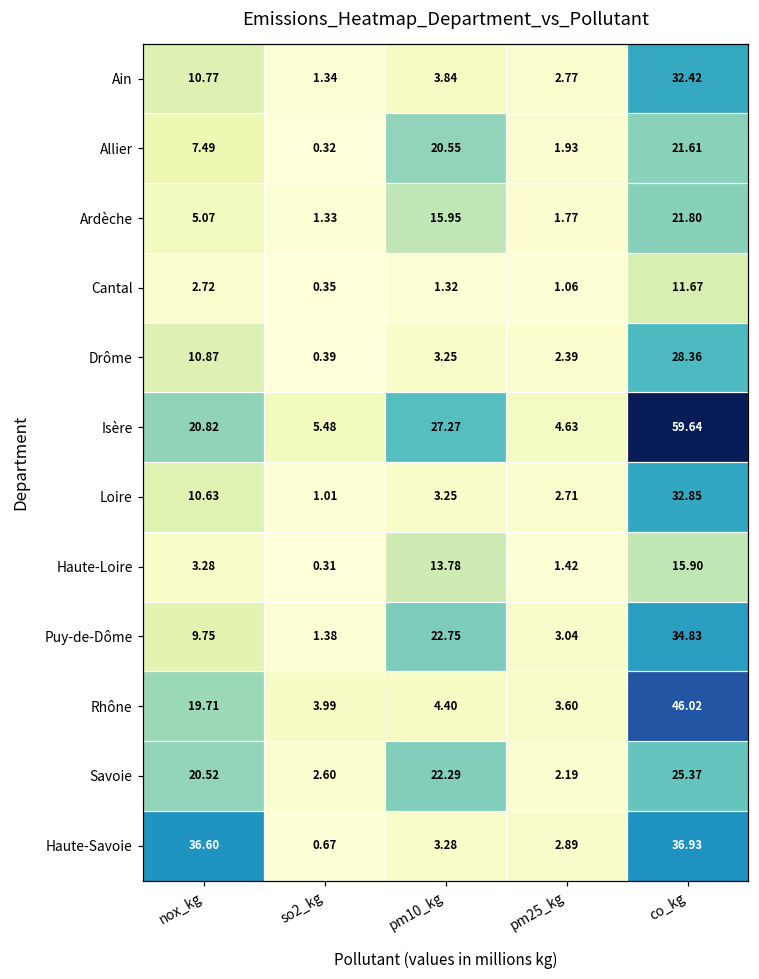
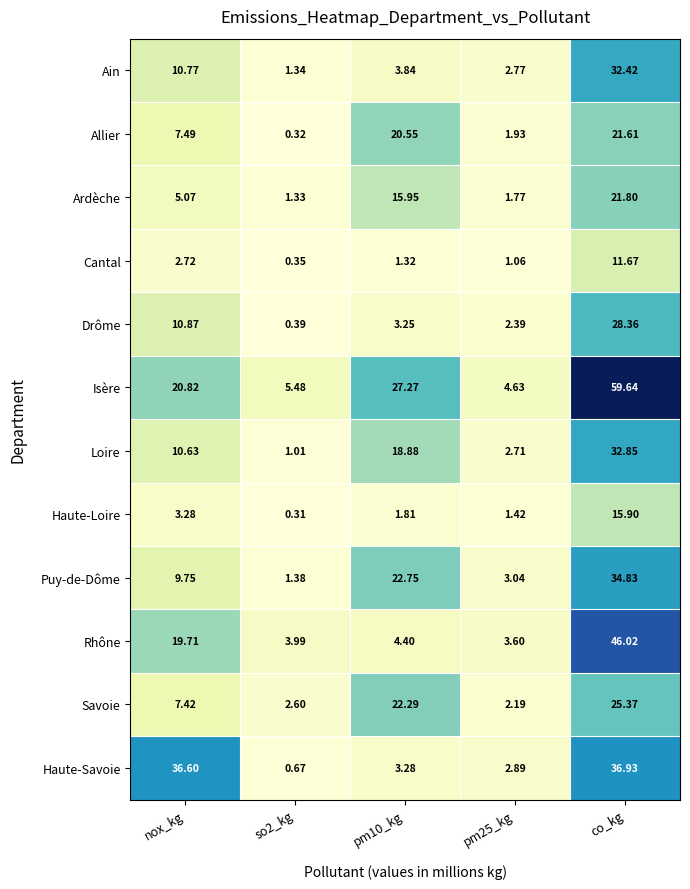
  {
    "Ain": {
      "nox_kg": 10.77,
      "so2_kg": 1.34,
      "pm10_kg": 3.84,
      "pm25_kg": 2.77,
      "co_kg": 32.42
    },
    "Allier": {
      "nox_kg": 7.49,
      "so2_kg": 0.32,
      "pm10_kg": 20.55,
      "pm25_kg": 1.93,
      "co_kg": 21.61
    },
    "Ardèche": {
      "nox_kg": 5.07,
      "so2_kg": 1.33,
      "pm10_kg": 15.95,
      "pm25_kg": 1.77,
      "co_kg": 21.80
    },
    "Cantal": {
      "nox_kg": 2.72,
      "so2_kg": 0.35,
      "pm10_kg": 1.32,
      "pm25_kg": 1.06,
      "co_kg": 11.67
    },
    "Drôme": {
      "nox_kg": 10.87,
      "so2_kg": 0.39,
      "pm10_kg": 3.25,
      "pm25_kg": 2.39,
      "co_kg": 28.36
    },
    "Isère": {
      "nox_kg": 20.82,
      "so2_kg": 5.48,
      "pm10_kg": 27.27,
      "pm25_kg": 4.63,
      "co_kg": 59.64
    },
    "Loire": {
      "nox_kg": 10.63,
      "so2_kg": 1.01,
-     "pm10_kg": 3.25,
+     "pm10_kg": 18.88,
      "pm25_kg": 2.71,
      "co_kg": 32.85
    },
    "Haute-Loire": {
      "nox_kg": 3.28,
      "so2_kg": 0.31,
-     "pm10_kg": 13.78,
+     "pm10_kg": 1.81,
      "pm25_kg": 1.42,
      "co_kg": 15.90
    },
    "Puy-de-Dôme": {
      "nox_kg": 9.75,
      "so2_kg": 1.38,
      "pm10_kg": 22.75,
      "pm25_kg": 3.04,
      "co_kg": 34.83
    },
    "Rhône": {
      "nox_kg": 19.71,
      "so2_kg": 3.99,
      "pm10_kg": 4.40,
      "pm25_kg": 3.60,
      "co_kg": 46.02
    },
    "Savoie": {
-     "nox_kg": 20.52,
+     "nox_kg": 7.42,
      "so2_kg": 2.60,
      "pm10_kg": 22.29,
      "pm25_kg": 2.19,
      "co_kg": 25.37
    },
    "Haute-Savoie": {
      "nox_kg": 36.60,
      "so2_kg": 0.67,
      "pm10_kg": 3.28,
      "pm25_kg": 2.89,
      "co_kg": 36.93
    }
  }
